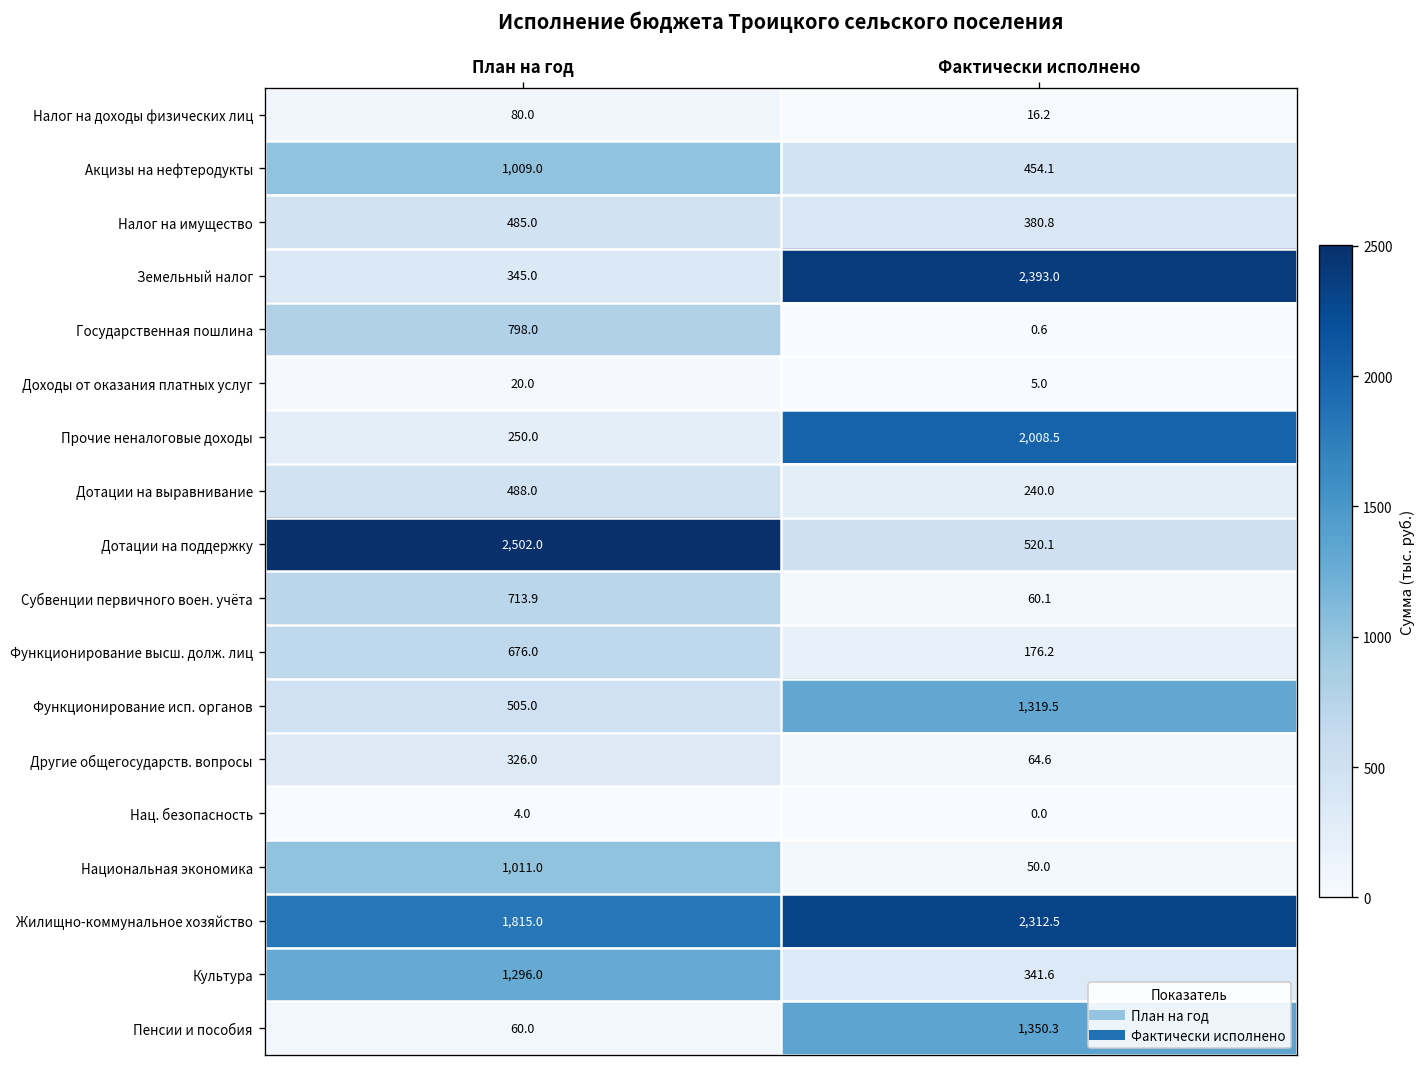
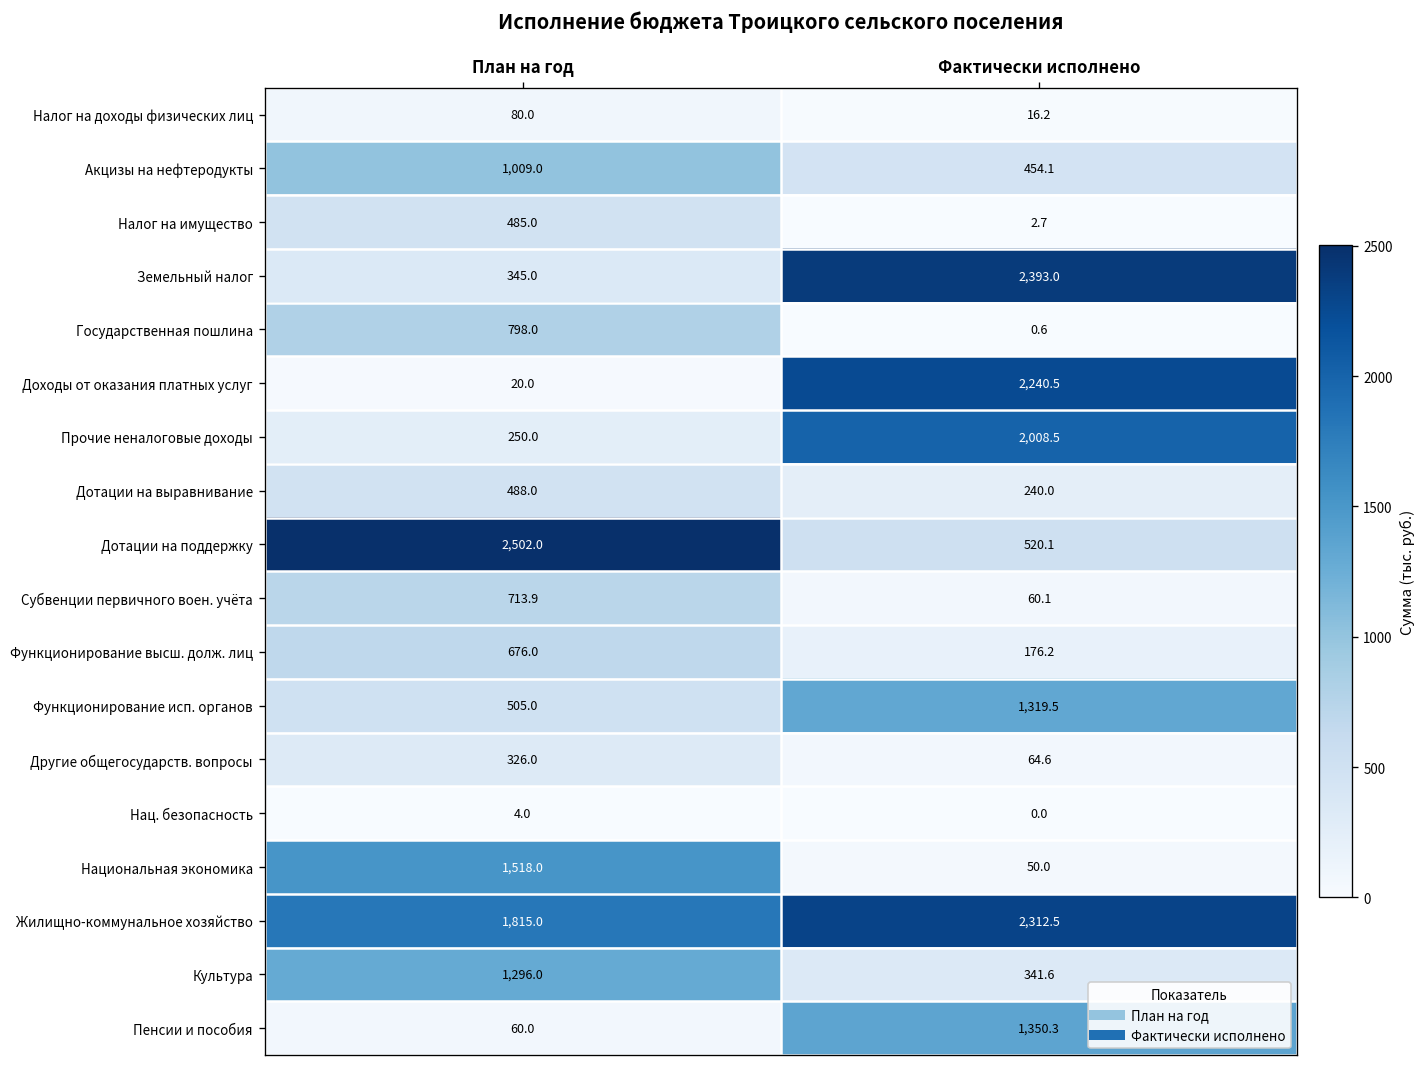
  {
    "Налог на доходы физических лиц": {
      "План на год": "80.0",
      "Фактически исполнено": "16.2"
    },
    "Акцизы на нефтеродукты": {
      "План на год": "1,009.0",
      "Фактически исполнено": "454.1"
    },
    "Налог на имущество": {
      "План на год": "485.0",
-     "Фактически исполнено": "380.8"
+     "Фактически исполнено": "2.7"
    },
    "Земельный налог": {
      "План на год": "345.0",
      "Фактически исполнено": "2,393.0"
    },
    "Государственная пошлина": {
      "План на год": "798.0",
      "Фактически исполнено": "0.6"
    },
    "Доходы от оказания платных услуг": {
      "План на год": "20.0",
-     "Фактически исполнено": "5.0"
+     "Фактически исполнено": "2,240.5"
    },
    "Прочие неналоговые доходы": {
      "План на год": "250.0",
      "Фактически исполнено": "2,008.5"
    },
    "Дотации на выравнивание": {
      "План на год": "488.0",
      "Фактически исполнено": "240.0"
    },
    "Дотации на поддержку": {
      "План на год": "2,502.0",
      "Фактически исполнено": "520.1"
    },
    "Субвенции первичного воен. учёта": {
      "План на год": "713.9",
      "Фактически исполнено": "60.1"
    },
    "Функционирование высш. долж. лиц": {
      "План на год": "676.0",
      "Фактически исполнено": "176.2"
    },
    "Функционирование исп. органов": {
      "План на год": "505.0",
      "Фактически исполнено": "1,319.5"
    },
    "Другие общегосударств. вопросы": {
      "План на год": "326.0",
      "Фактически исполнено": "64.6"
    },
    "Нац. безопасность": {
      "План на год": "4.0",
      "Фактически исполнено": "0.0"
    },
    "Национальная экономика": {
-     "План на год": "1,011.0",
+     "План на год": "1,518.0",
      "Фактически исполнено": "50.0"
    },
    "Жилищно-коммунальное хозяйство": {
      "План на год": "1,815.0",
      "Фактически исполнено": "2,312.5"
    },
    "Культура": {
      "План на год": "1,296.0",
      "Фактически исполнено": "341.6"
    },
    "Пенсии и пособия": {
      "План на год": "60.0",
      "Фактически исполнено": "1,350.3"
    }
  }
